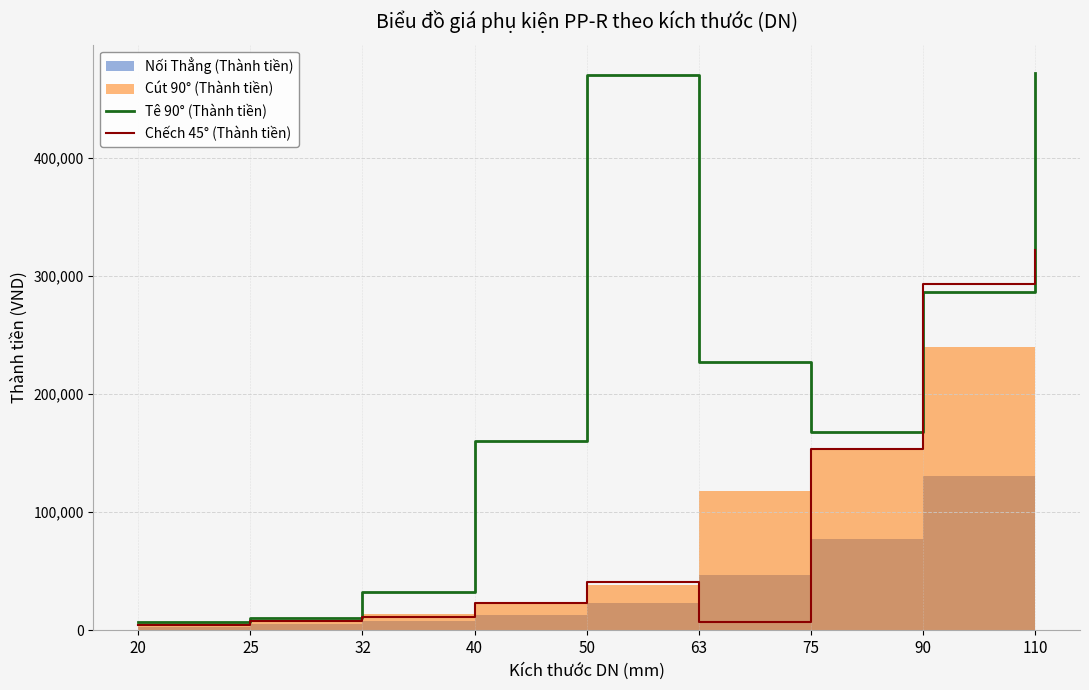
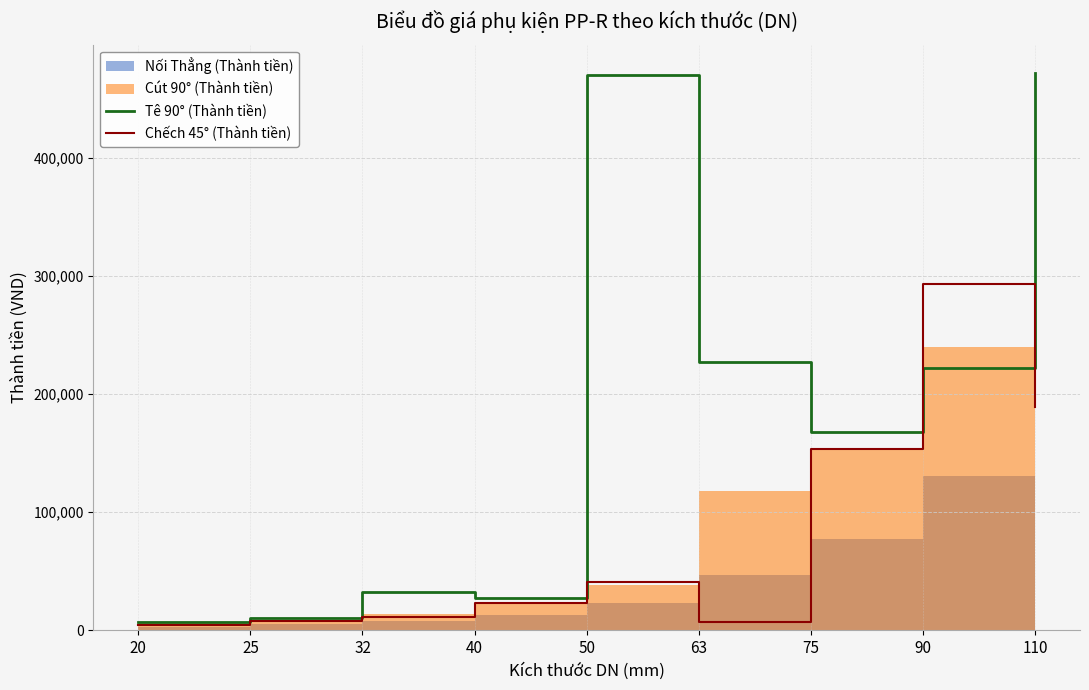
  {
    "Tê 90° (Thành tiền)": {
      "25": "11,000",
      "32": "32,000",
-     "40": "160,000",
+     "40": "27,000",
      "50": "470,000",
      "63": "227,000",
      "75": "168,000",
-     "90": "287,000",
+     "90": "223,000",
      "110": "473,000"
    },
    "Chếch 45° (Thành tiền)": {
      "50": "41,000",
      "63": "7,000",
      "90": "294,000",
-     "110": "323,000"
+     "110": "189,000"
    }
  }
